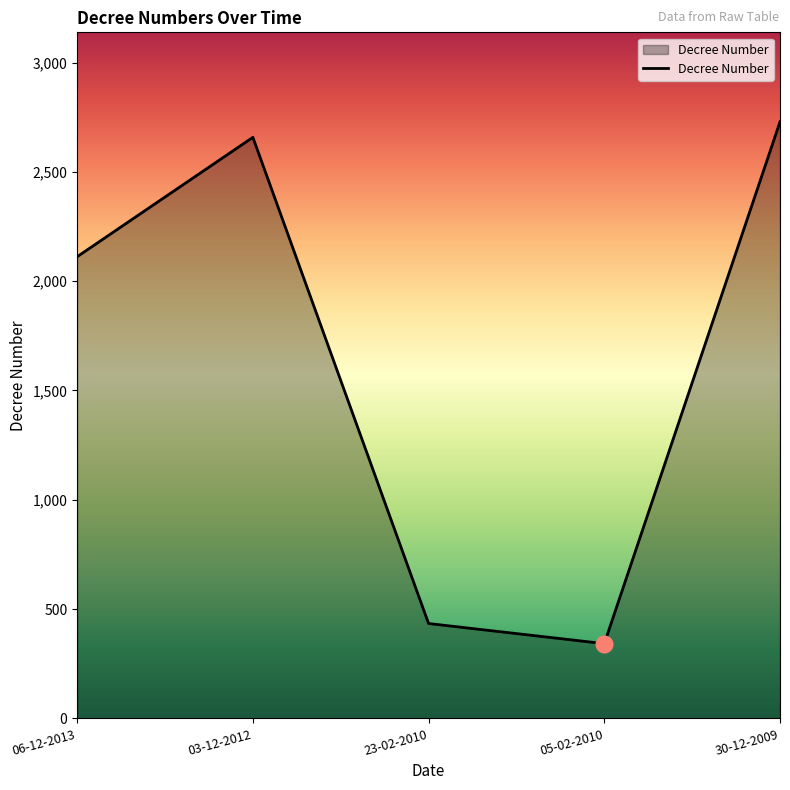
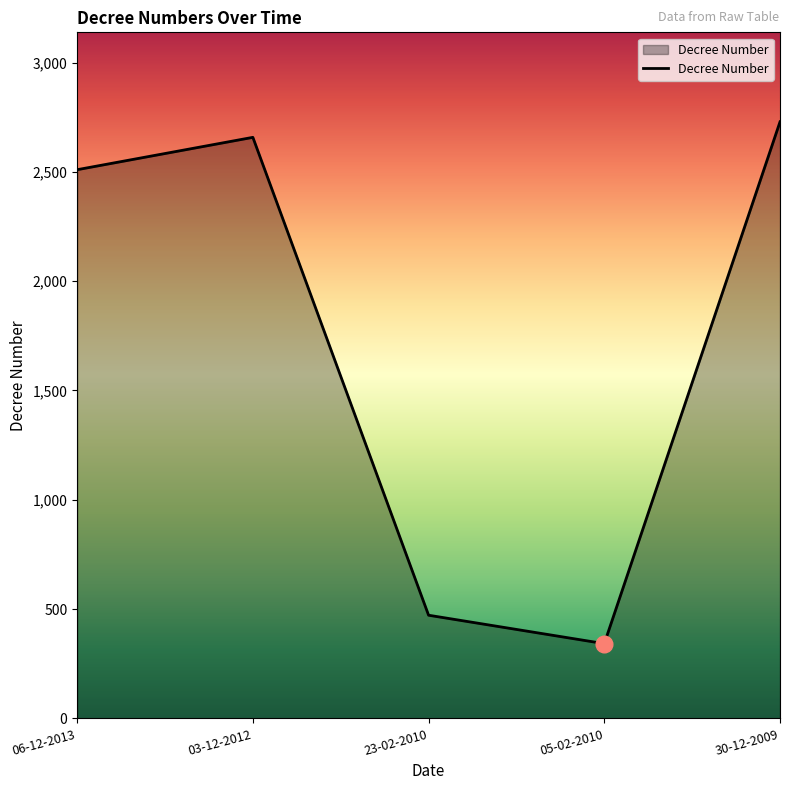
  {
    "Decree Number": {
-     "06-12-2013": "2,110",
+     "06-12-2013": "2,510",
      "03-12-2012": "2,660",
-     "23-02-2010": "430",
+     "23-02-2010": "470",
      "30-12-2009": "2,730"
    }
  }
